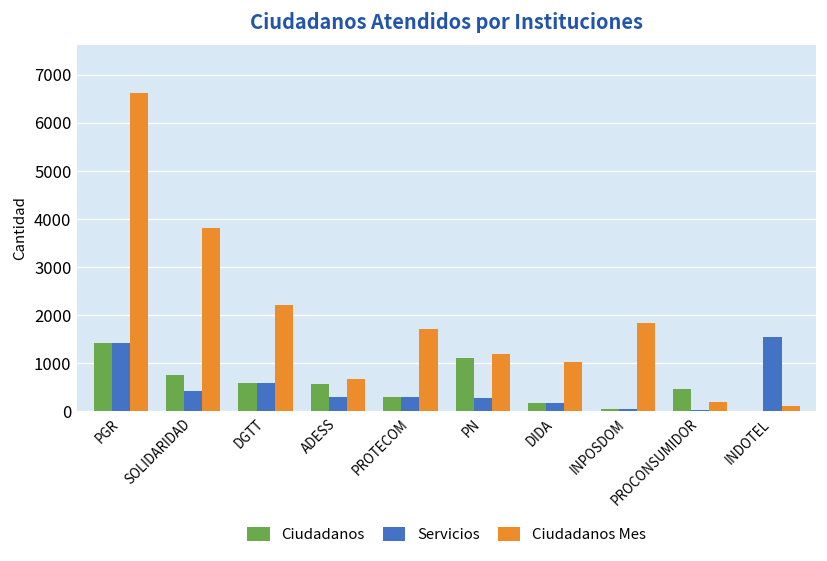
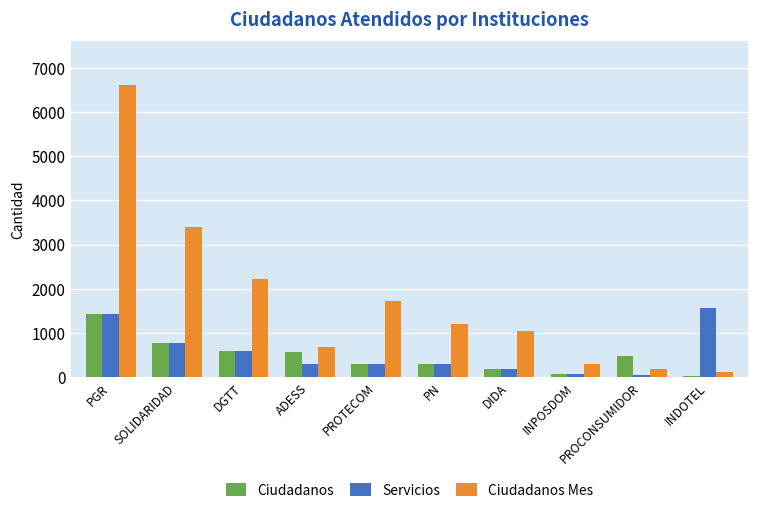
  {
    "Ciudadanos": {
      "PGR": 1400,
      "SOLIDARIDAD": 800,
      "DGTT": 600,
      "ADESS": 600,
      "PROTECOM": 300,
-     "PN": 1100,
+     "PN": 300,
      "DIDA": 200,
      "PROCONSUMIDOR": 500
    },
    "Servicios": {
      "PGR": 1400,
-     "SOLIDARIDAD": 400,
+     "SOLIDARIDAD": 800,
      "DGTT": 600,
      "ADESS": 300,
      "PROTECOM": 300,
      "PN": 300,
      "DIDA": 200,
      "INDOTEL": 1600
    },
    "Ciudadanos Mes": {
      "PGR": 6600,
-     "SOLIDARIDAD": 3800,
+     "SOLIDARIDAD": 3400,
      "DGTT": 2200,
      "ADESS": 700,
      "PROTECOM": 1700,
      "PN": 1200,
      "DIDA": 1000,
-     "INPOSDOM": 1800,
+     "INPOSDOM": 300,
      "PROCONSUMIDOR": 200,
      "INDOTEL": 100
    }
  }
